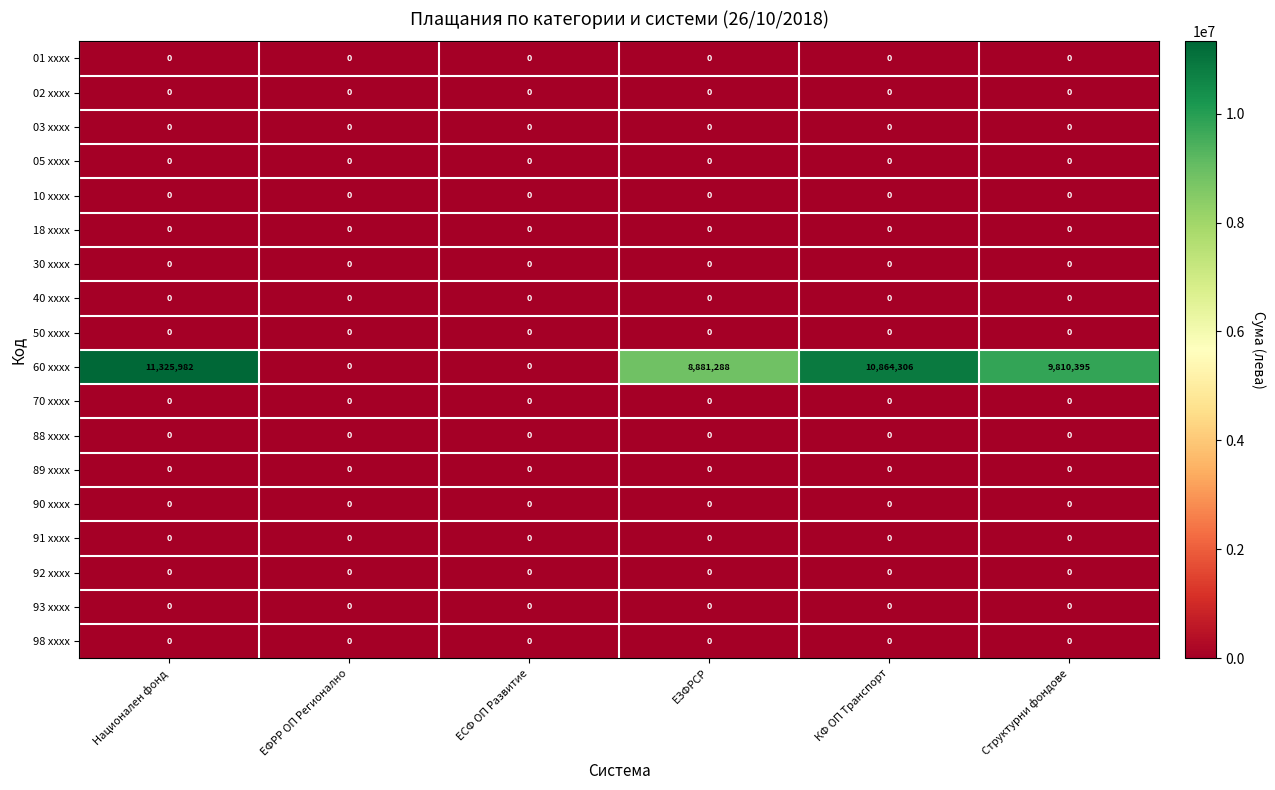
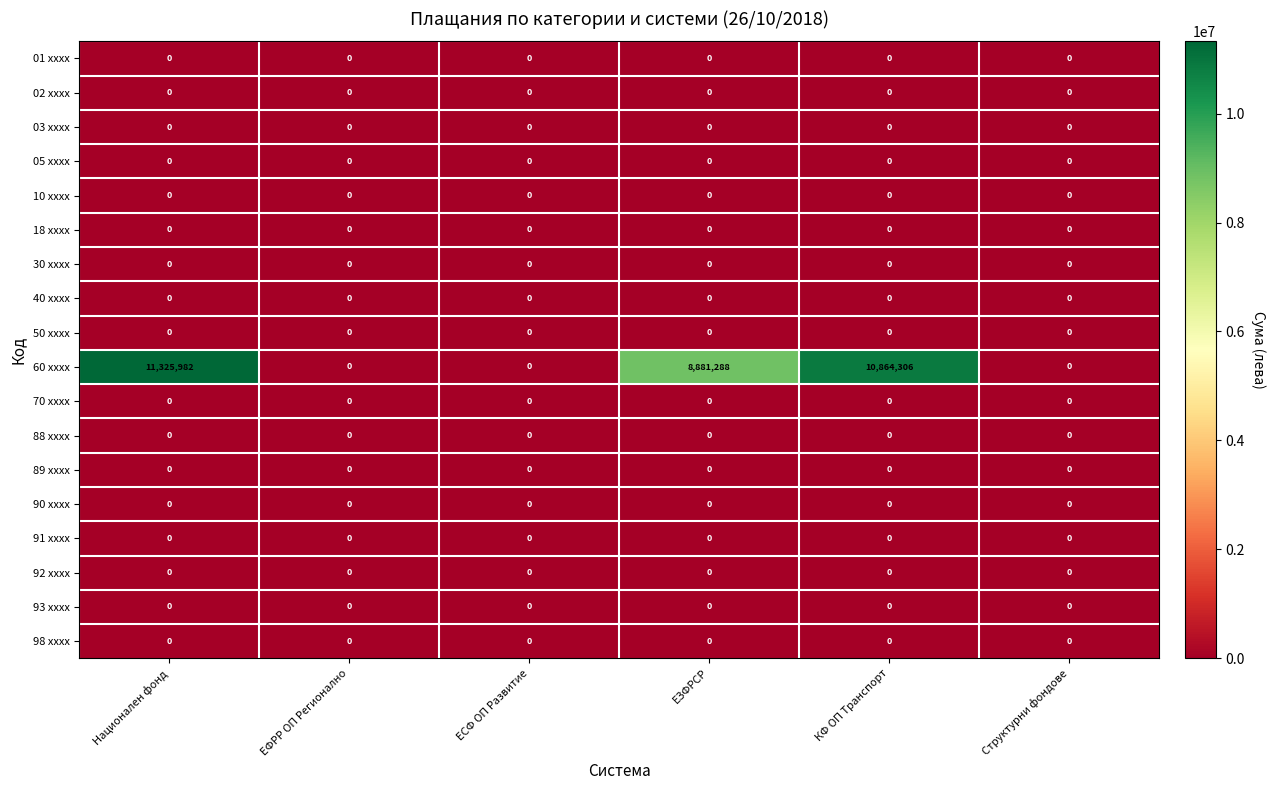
  {
    "01 xxxx": {
      "Национален фонд": "0",
      "ЕФРР ОП Регионално": "0",
      "ЕСФ ОП Развитие": "0",
      "ЕЗФРСР": "0",
      "КФ ОП Транспорт": "0",
      "Структурни фондове": "0"
    },
    "02 xxxx": {
      "Национален фонд": "0",
      "ЕФРР ОП Регионално": "0",
      "ЕСФ ОП Развитие": "0",
      "ЕЗФРСР": "0",
      "КФ ОП Транспорт": "0",
      "Структурни фондове": "0"
    },
    "03 xxxx": {
      "Национален фонд": "0",
      "ЕФРР ОП Регионално": "0",
      "ЕСФ ОП Развитие": "0",
      "ЕЗФРСР": "0",
      "КФ ОП Транспорт": "0",
      "Структурни фондове": "0"
    },
    "05 xxxx": {
      "Национален фонд": "0",
      "ЕФРР ОП Регионално": "0",
      "ЕСФ ОП Развитие": "0",
      "ЕЗФРСР": "0",
      "КФ ОП Транспорт": "0",
      "Структурни фондове": "0"
    },
    "10 xxxx": {
      "Национален фонд": "0",
      "ЕФРР ОП Регионално": "0",
      "ЕСФ ОП Развитие": "0",
      "ЕЗФРСР": "0",
      "КФ ОП Транспорт": "0",
      "Структурни фондове": "0"
    },
    "18 xxxx": {
      "Национален фонд": "0",
      "ЕФРР ОП Регионално": "0",
      "ЕСФ ОП Развитие": "0",
      "ЕЗФРСР": "0",
      "КФ ОП Транспорт": "0",
      "Структурни фондове": "0"
    },
    "30 xxxx": {
      "Национален фонд": "0",
      "ЕФРР ОП Регионално": "0",
      "ЕСФ ОП Развитие": "0",
      "ЕЗФРСР": "0",
      "КФ ОП Транспорт": "0",
      "Структурни фондове": "0"
    },
    "40 xxxx": {
      "Национален фонд": "0",
      "ЕФРР ОП Регионално": "0",
      "ЕСФ ОП Развитие": "0",
      "ЕЗФРСР": "0",
      "КФ ОП Транспорт": "0",
      "Структурни фондове": "0"
    },
    "50 xxxx": {
      "Национален фонд": "0",
      "ЕФРР ОП Регионално": "0",
      "ЕСФ ОП Развитие": "0",
      "ЕЗФРСР": "0",
      "КФ ОП Транспорт": "0",
      "Структурни фондове": "0"
    },
    "60 xxxx": {
      "Национален фонд": "11,325,982",
      "ЕФРР ОП Регионално": "0",
      "ЕСФ ОП Развитие": "0",
      "ЕЗФРСР": "8,881,288",
      "КФ ОП Транспорт": "10,864,306",
-     "Структурни фондове": "9,810,395"
+     "Структурни фондове": "0"
    },
    "70 xxxx": {
      "Национален фонд": "0",
      "ЕФРР ОП Регионално": "0",
      "ЕСФ ОП Развитие": "0",
      "ЕЗФРСР": "0",
      "КФ ОП Транспорт": "0",
      "Структурни фондове": "0"
    },
    "88 xxxx": {
      "Национален фонд": "0",
      "ЕФРР ОП Регионално": "0",
      "ЕСФ ОП Развитие": "0",
      "ЕЗФРСР": "0",
      "КФ ОП Транспорт": "0",
      "Структурни фондове": "0"
    },
    "89 xxxx": {
      "Национален фонд": "0",
      "ЕФРР ОП Регионално": "0",
      "ЕСФ ОП Развитие": "0",
      "ЕЗФРСР": "0",
      "КФ ОП Транспорт": "0",
      "Структурни фондове": "0"
    },
    "90 xxxx": {
      "Национален фонд": "0",
      "ЕФРР ОП Регионално": "0",
      "ЕСФ ОП Развитие": "0",
      "ЕЗФРСР": "0",
      "КФ ОП Транспорт": "0",
      "Структурни фондове": "0"
    },
    "91 xxxx": {
      "Национален фонд": "0",
      "ЕФРР ОП Регионално": "0",
      "ЕСФ ОП Развитие": "0",
      "ЕЗФРСР": "0",
      "КФ ОП Транспорт": "0",
      "Структурни фондове": "0"
    },
    "92 xxxx": {
      "Национален фонд": "0",
      "ЕФРР ОП Регионално": "0",
      "ЕСФ ОП Развитие": "0",
      "ЕЗФРСР": "0",
      "КФ ОП Транспорт": "0",
      "Структурни фондове": "0"
    },
    "93 xxxx": {
      "Национален фонд": "0",
      "ЕФРР ОП Регионално": "0",
      "ЕСФ ОП Развитие": "0",
      "ЕЗФРСР": "0",
      "КФ ОП Транспорт": "0",
      "Структурни фондове": "0"
    },
    "98 xxxx": {
      "Национален фонд": "0",
      "ЕФРР ОП Регионално": "0",
      "ЕСФ ОП Развитие": "0",
      "ЕЗФРСР": "0",
      "КФ ОП Транспорт": "0",
      "Структурни фондове": "0"
    }
  }
